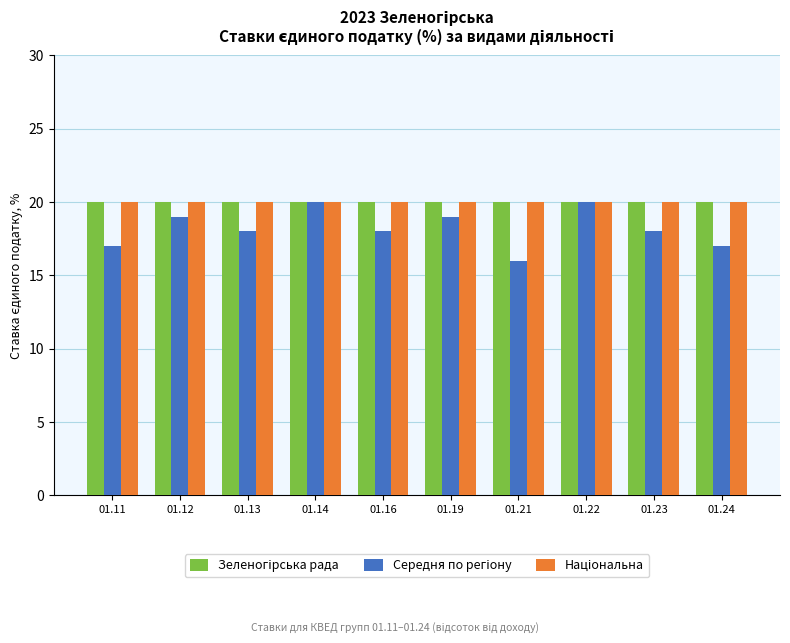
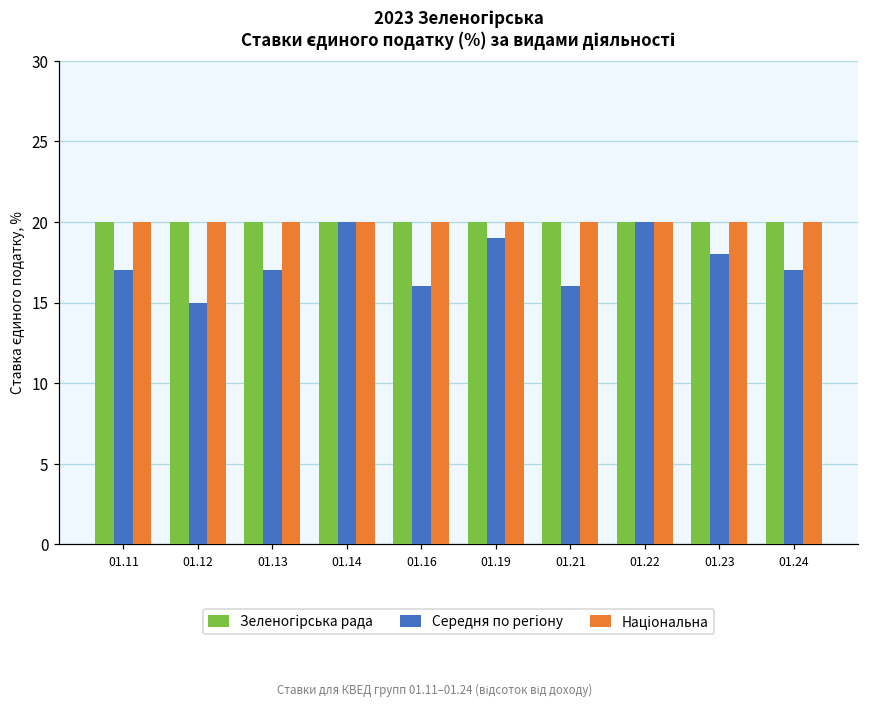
  {
    "Зеленогірська рада": {
      "01.11": 20,
      "01.12": 20,
      "01.13": 20,
      "01.14": 20,
      "01.16": 20,
      "01.19": 20,
      "01.21": 20,
      "01.22": 20,
      "01.23": 20,
      "01.24": 20
    },
    "Середня по регіону": {
      "01.11": 17,
-     "01.12": 19,
-     "01.13": 18,
+     "01.12": 15,
+     "01.13": 17,
      "01.14": 20,
-     "01.16": 18,
+     "01.16": 16,
      "01.19": 19,
      "01.21": 16,
      "01.22": 20,
      "01.23": 18,
      "01.24": 17
    },
    "Національна": {
      "01.11": 20,
      "01.12": 20,
      "01.13": 20,
      "01.14": 20,
      "01.16": 20,
      "01.19": 20,
      "01.21": 20,
      "01.22": 20,
      "01.23": 20,
      "01.24": 20
    }
  }
